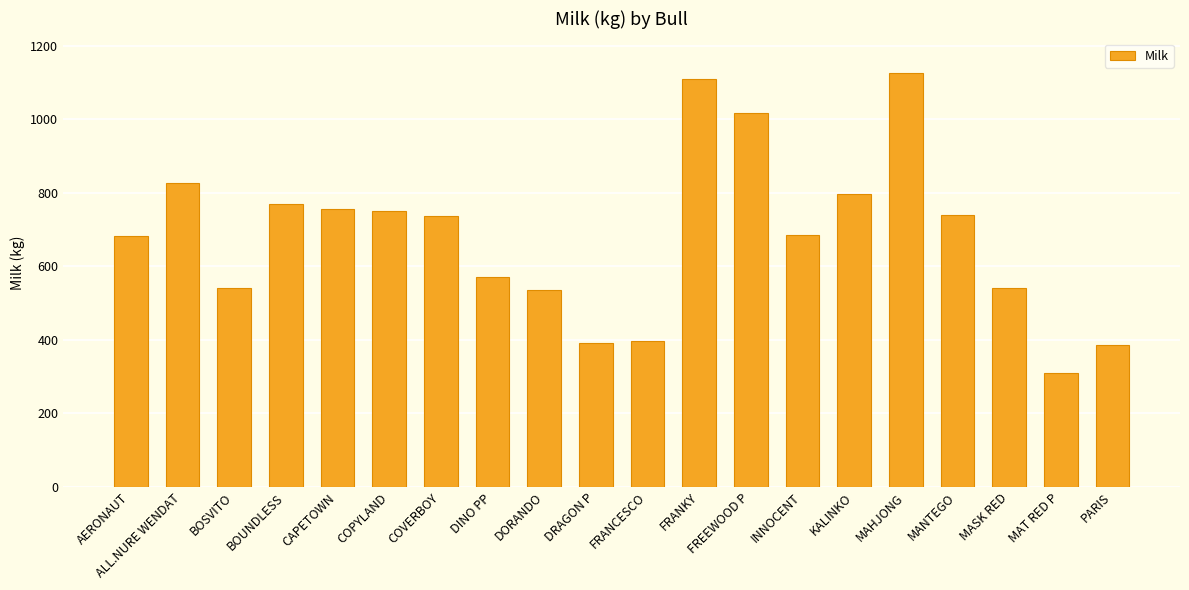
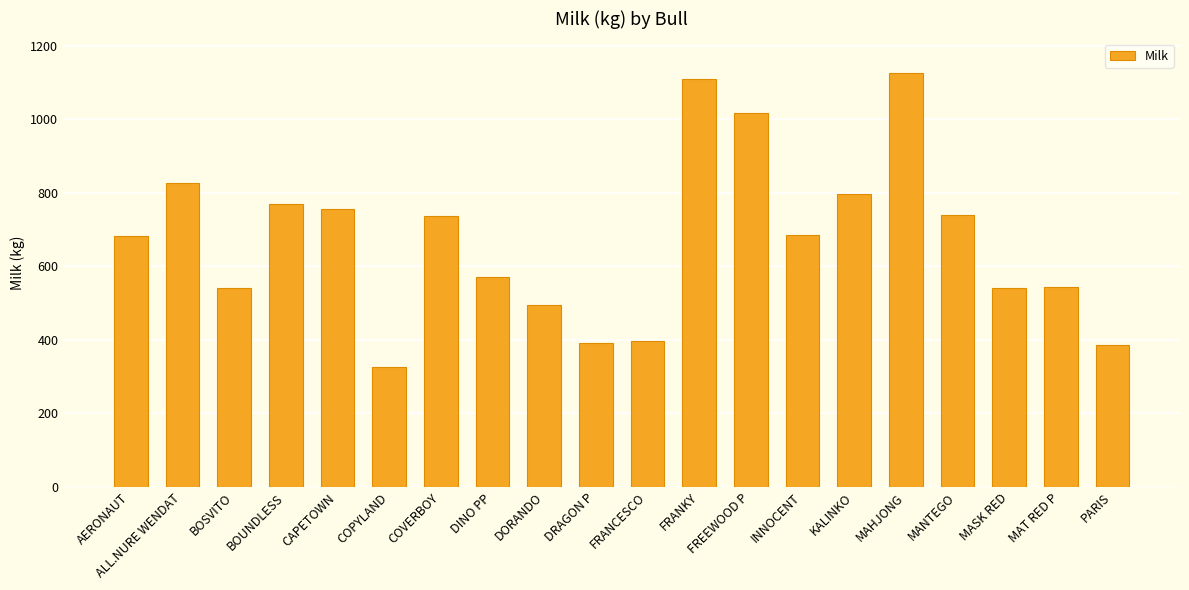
  {
    "AERONAUT": 680,
    "ALL.NURE WENDAT": 830,
    "BOSVITO": 540,
    "BOUNDLESS": 770,
    "CAPETOWN": 760,
-   "COPYLAND": 750,
+   "COPYLAND": 330,
    "COVERBOY": 740,
    "DINO PP": 570,
-   "DORANDO": 540,
+   "DORANDO": 490,
    "DRAGON P": 390,
    "FRANCESCO": 400,
    "FRANKY": 1110,
    "FREEWOOD P": 1020,
    "INNOCENT": 690,
    "KALINKO": 800,
    "MAHJONG": 1130,
    "MANTEGO": 740,
    "MASK RED": 540,
-   "MAT RED P": 310,
+   "MAT RED P": 540,
    "PARIS": 390
  }
